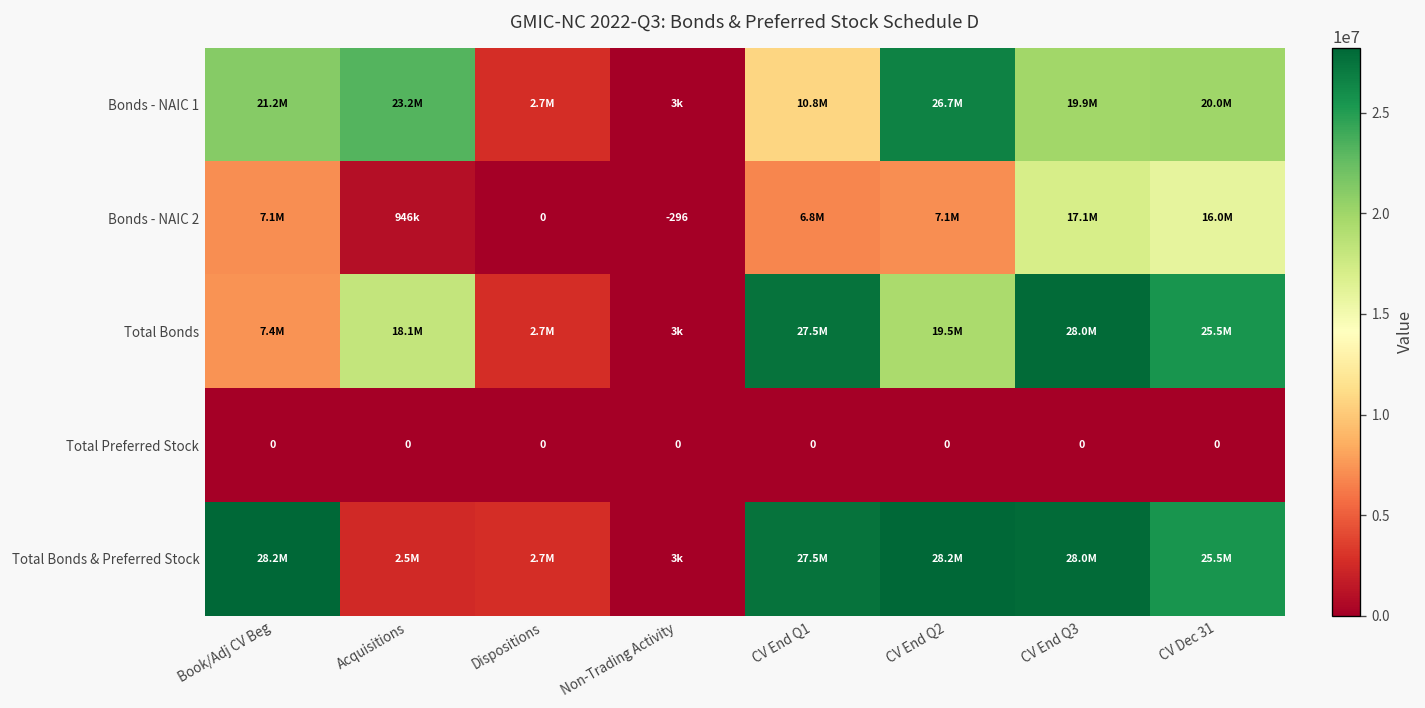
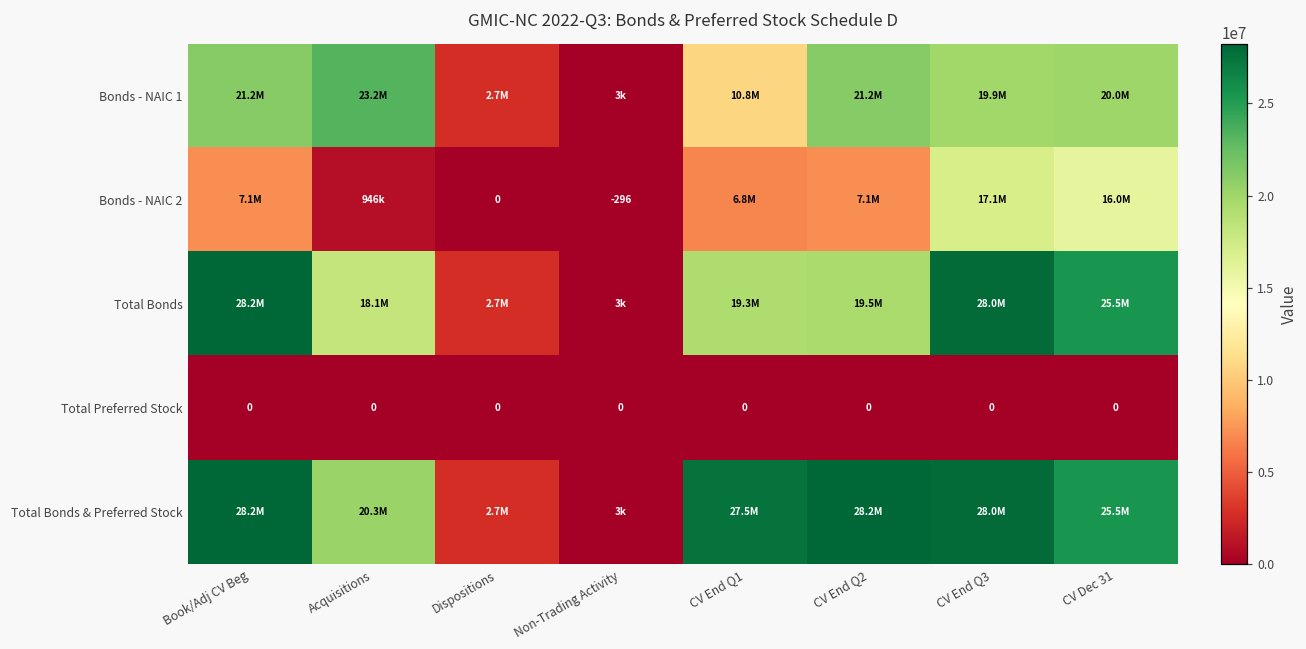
  {
    "Bonds - NAIC 1": {
      "Book/Adj CV Beg": "21.2M",
      "Acquisitions": "23.2M",
      "Dispositions": "2.7M",
      "Non-Trading Activity": "3k",
      "CV End Q1": "10.8M",
-     "CV End Q2": "26.7M",
+     "CV End Q2": "21.2M",
      "CV End Q3": "19.9M",
      "CV Dec 31": "20.0M"
    },
    "Bonds - NAIC 2": {
      "Book/Adj CV Beg": "7.1M",
      "Acquisitions": "946k",
      "Dispositions": "0",
      "Non-Trading Activity": "-296",
      "CV End Q1": "6.8M",
      "CV End Q2": "7.1M",
      "CV End Q3": "17.1M",
      "CV Dec 31": "16.0M"
    },
    "Total Bonds": {
-     "Book/Adj CV Beg": "7.4M",
+     "Book/Adj CV Beg": "28.2M",
      "Acquisitions": "18.1M",
      "Dispositions": "2.7M",
      "Non-Trading Activity": "3k",
-     "CV End Q1": "27.5M",
+     "CV End Q1": "19.3M",
      "CV End Q2": "19.5M",
      "CV End Q3": "28.0M",
      "CV Dec 31": "25.5M"
    },
    "Total Preferred Stock": {
      "Book/Adj CV Beg": "0",
      "Acquisitions": "0",
      "Dispositions": "0",
      "Non-Trading Activity": "0",
      "CV End Q1": "0",
      "CV End Q2": "0",
      "CV End Q3": "0",
      "CV Dec 31": "0"
    },
    "Total Bonds & Preferred Stock": {
      "Book/Adj CV Beg": "28.2M",
-     "Acquisitions": "2.5M",
+     "Acquisitions": "20.3M",
      "Dispositions": "2.7M",
      "Non-Trading Activity": "3k",
      "CV End Q1": "27.5M",
      "CV End Q2": "28.2M",
      "CV End Q3": "28.0M",
      "CV Dec 31": "25.5M"
    }
  }
